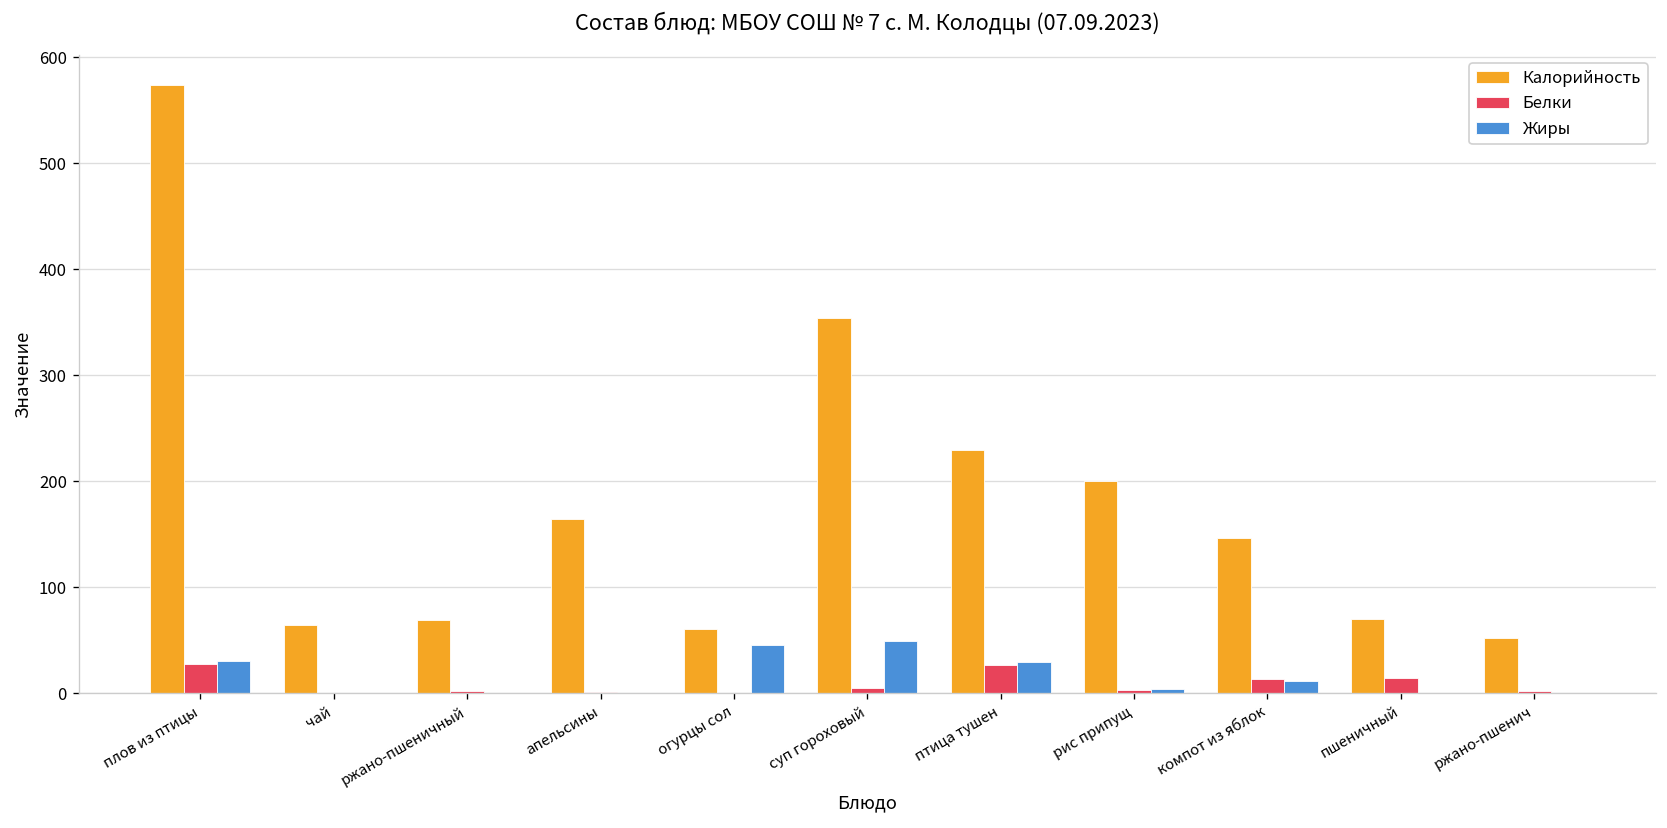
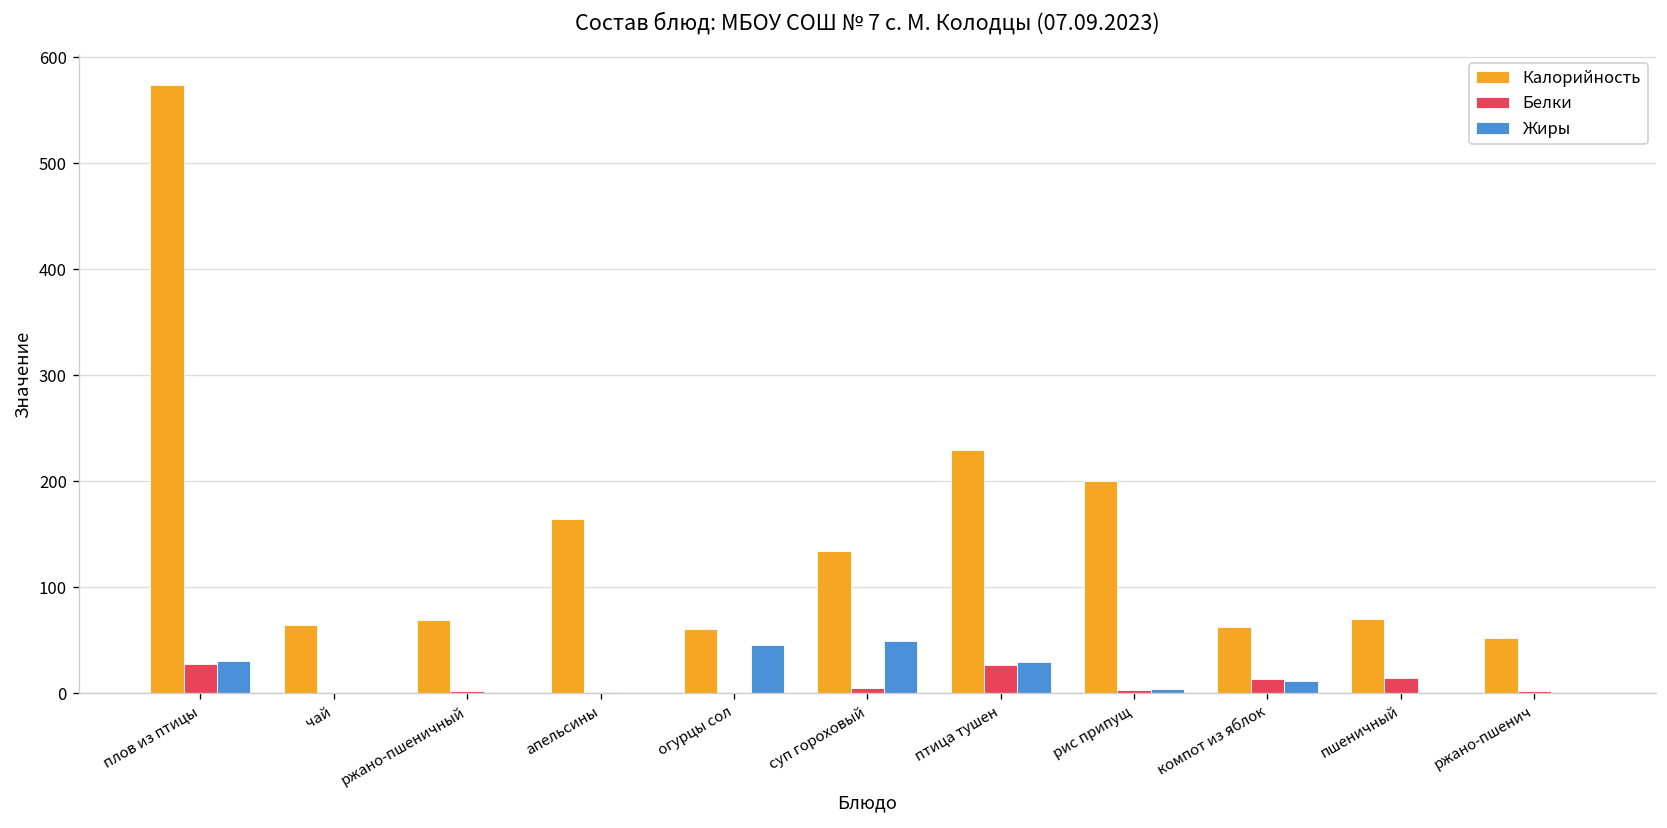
  {
    "Калорийность": {
      "плов из птицы": 570,
      "чай": 70,
      "ржано-пшеничный": 70,
      "апельсины": 170,
      "огурцы сол": 60,
-     "суп гороховый": 350,
+     "суп гороховый": 130,
      "птица тушен": 230,
      "рис припущ": 200,
-     "компот из яблок": 150,
+     "компот из яблок": 60,
      "пшеничный": 70,
      "ржано-пшенич": 50
    },
    "Белки": {
      "плов из птицы": 30,
      "суп гороховый": 10,
      "птица тушен": 30,
      "рис припущ": 0,
      "компот из яблок": 10,
      "пшеничный": 10
    },
    "Жиры": {
      "плов из птицы": 30,
      "чай": 0,
      "огурцы сол": 50,
      "суп гороховый": 50,
      "птица тушен": 30,
      "рис припущ": 0,
      "компот из яблок": 10
    }
  }
